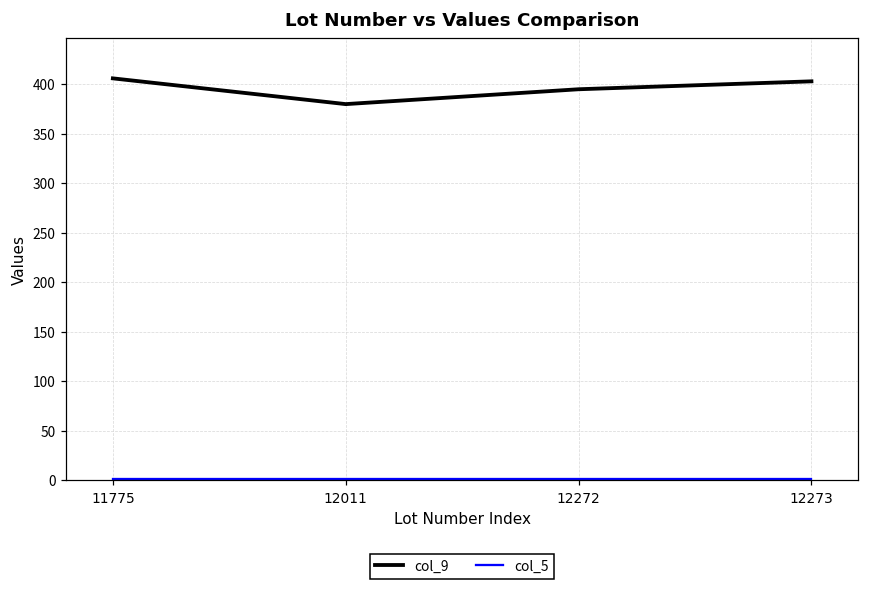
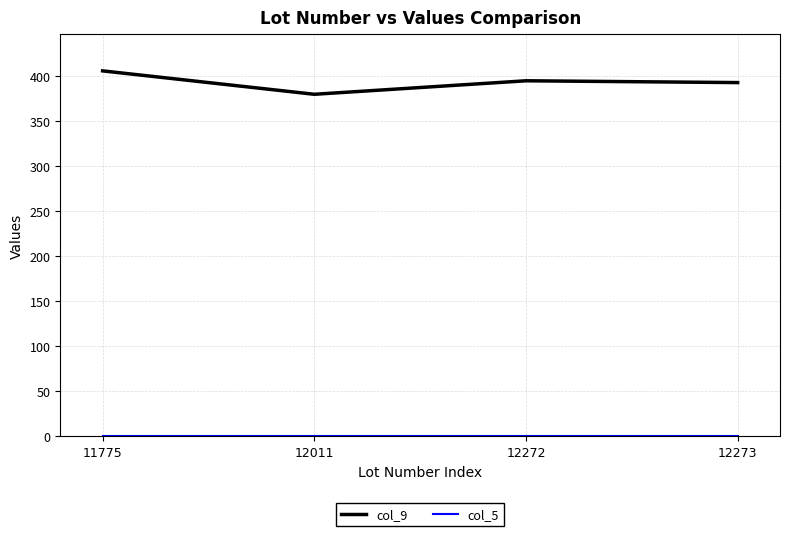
  {
    "col_9": {
      "11775": 410,
      "12011": 380,
      "12272": 400,
-     "12273": 400
+     "12273": 390
    },
    "col_5": {
      "11775": 0,
      "12011": 0,
      "12272": 0,
      "12273": 0
    }
  }
